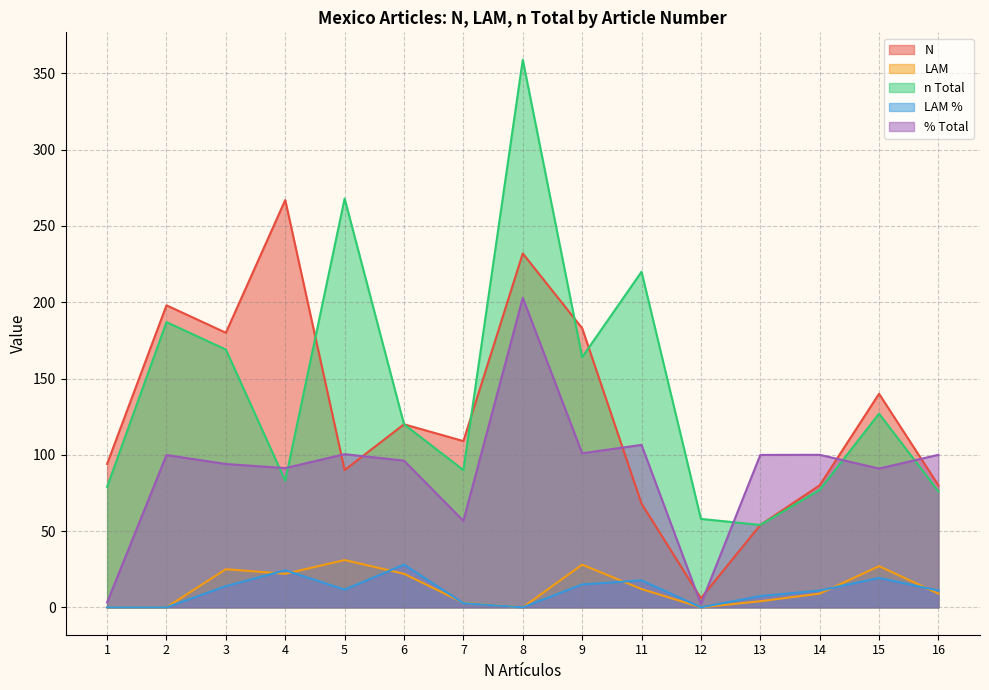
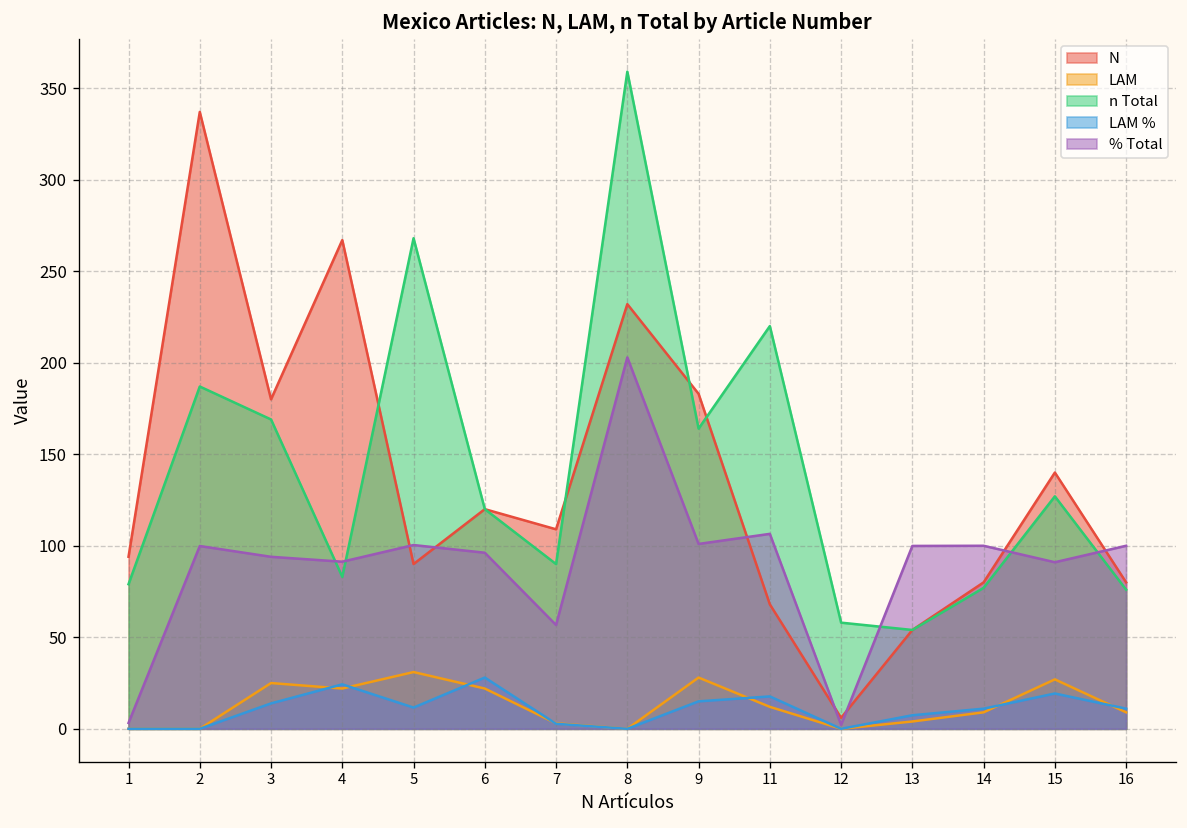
  {
    "N": {
      "1": 94,
-     "2": 198,
+     "2": 337,
      "3": 180,
      "4": 267,
      "5": 90,
      "7": 109,
      "8": 232,
      "9": 183,
      "11": 68,
      "12": 6,
      "14": 80,
      "15": 140,
      "16": 80
    },
    "LAM": {
      "3": 25,
      "4": 22,
      "5": 31,
      "6": 22,
      "9": 28,
      "11": 12,
      "13": 4,
      "14": 9,
      "15": 27,
      "16": 9
    },
    "n Total": {
      "1": 79,
      "2": 187,
      "3": 169,
      "4": 83,
      "5": 268,
      "7": 90,
      "8": 359,
      "9": 164,
      "11": 220,
      "12": 58,
      "14": 77,
      "15": 127,
      "16": 76
    },
    "LAM %": {
      "3": 14,
      "4": 24,
      "5": 12,
      "6": 28,
      "9": 15,
      "11": 18,
      "13": 7,
      "14": 11,
      "15": 19,
      "16": 11
    },
    "% Total": {
      "1": 3,
      "2": 100,
      "3": 94,
      "4": 91,
      "5": 100,
      "6": 96,
      "7": 57,
      "8": 203,
      "9": 101,
      "11": 107,
      "12": 2,
      "13": 100,
      "14": 100,
      "15": 91,
      "16": 100
    }
  }
